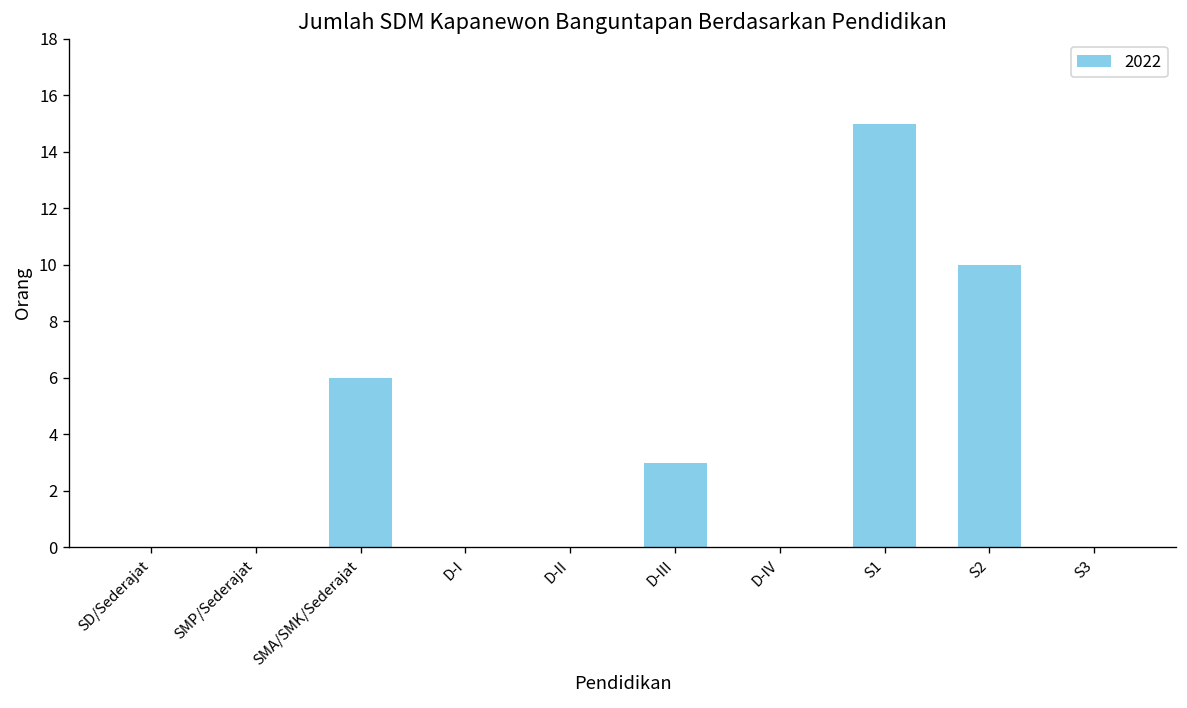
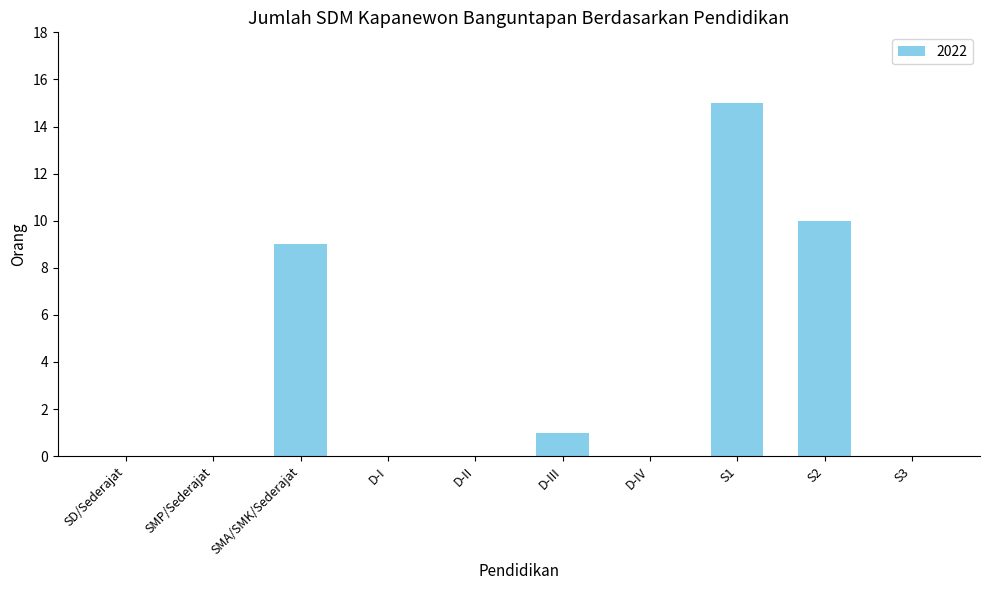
  {
    "SD/Sederajat": 0,
    "SMP/Sederajat": 0,
-   "SMA/SMK/Sederajat": 6,
+   "SMA/SMK/Sederajat": 9,
    "D-I": 0,
    "D-II": 0,
-   "D-III": 3,
+   "D-III": 1,
    "D-IV": 0,
    "S1": 15,
    "S2": 10,
    "S3": 0
  }
